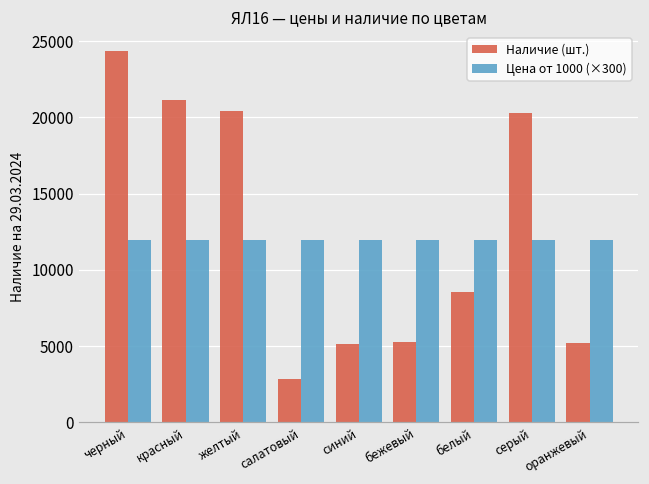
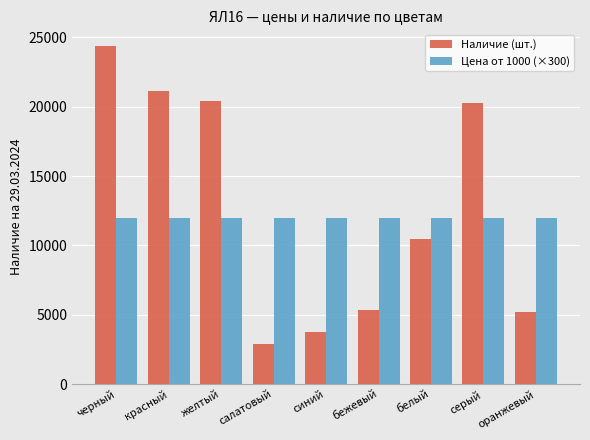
  {
    "Наличие (шт.)": {
      "черный": 24400,
      "красный": 21100,
      "желтый": 20400,
      "салатовый": 2900,
-     "синий": 5100,
+     "синий": 3700,
      "бежевый": 5300,
-     "белый": 8600,
+     "белый": 10500,
      "серый": 20300,
      "оранжевый": 5200
    },
    "Цена от 1000 (×300)": {
      "черный": 11900,
      "красный": 11900,
      "желтый": 11900,
      "салатовый": 11900,
      "синий": 11900,
      "бежевый": 11900,
      "белый": 11900,
      "серый": 11900,
      "оранжевый": 11900
    }
  }
